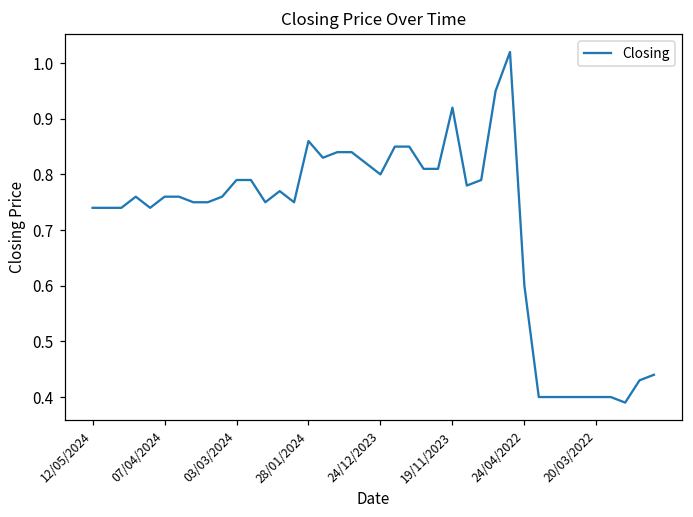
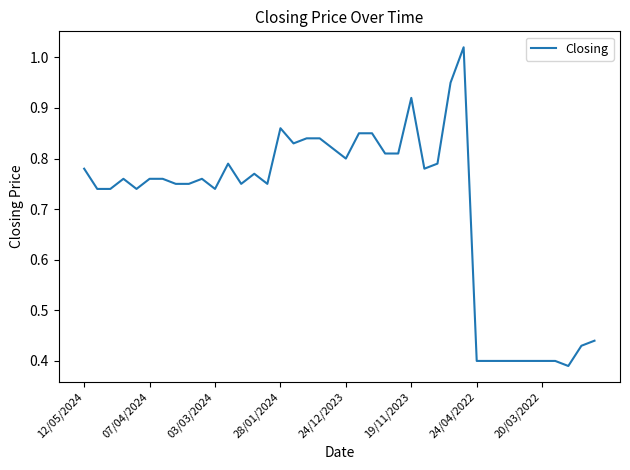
  {
-   "12/05/2024": 0.74,
+   "12/05/2024": 0.78,
    "07/04/2024": 0.76,
-   "03/03/2024": 0.79,
+   "03/03/2024": 0.74,
    "28/01/2024": 0.86,
    "24/12/2023": 0.80,
    "19/11/2023": 0.92,
-   "24/04/2022": 0.6,
+   "24/04/2022": 0.4,
    "20/03/2022": 0.40
  }
